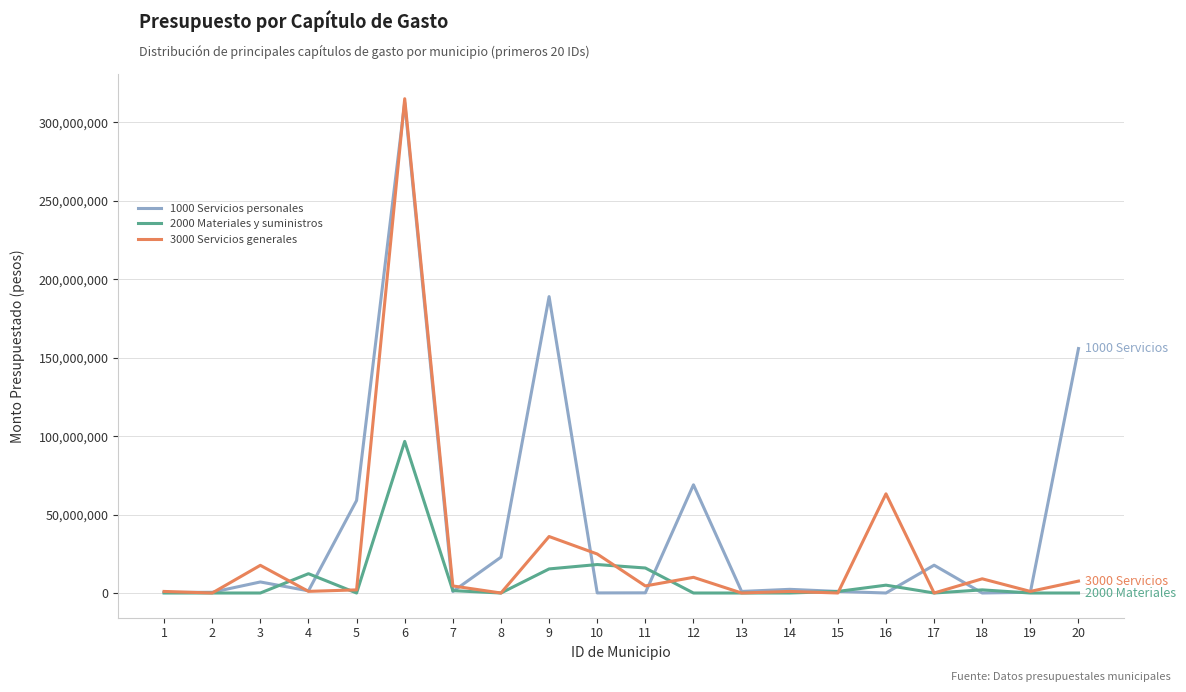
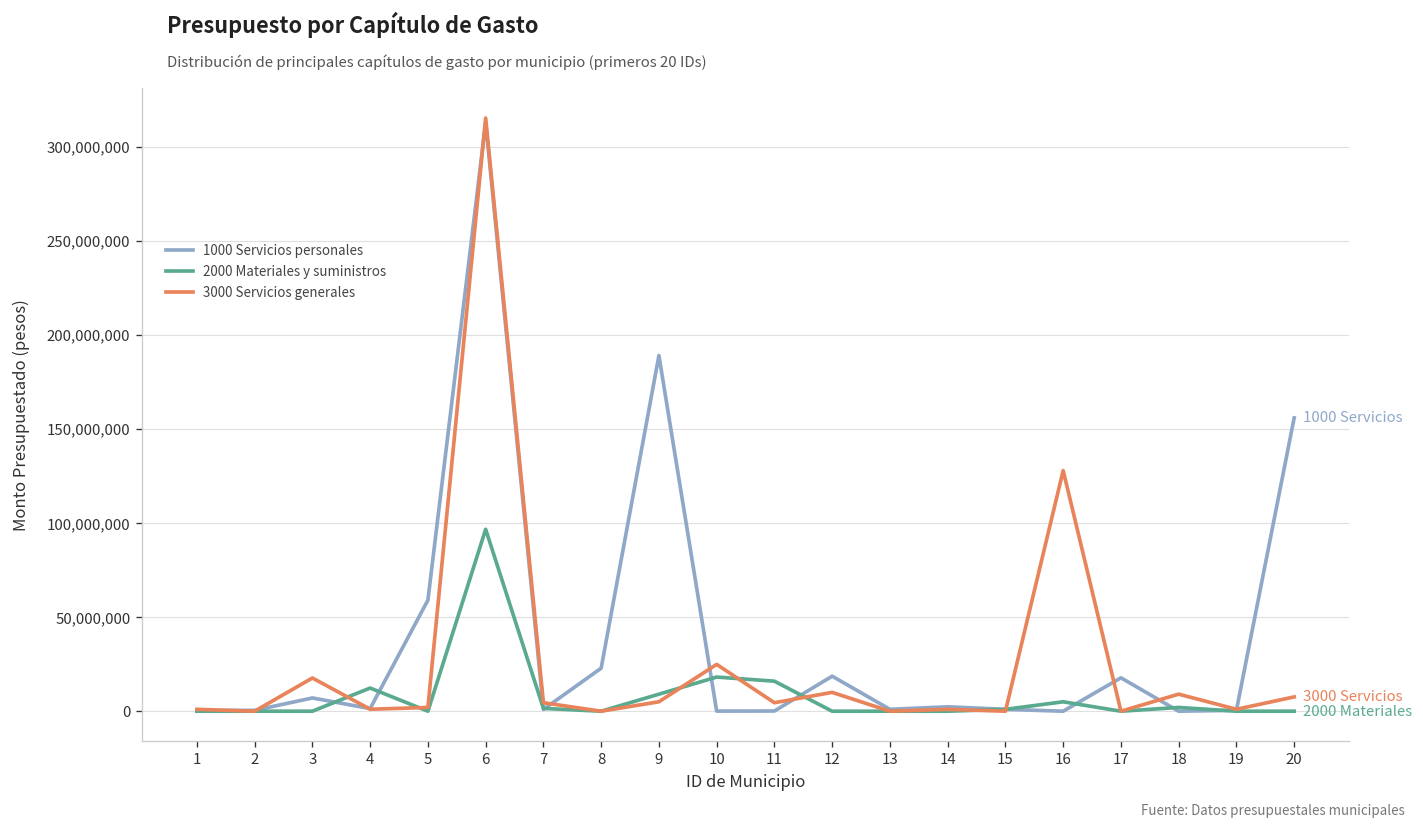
  {
    "1000 Servicios personales": {
      "3": "7,000,000",
      "5": "59,000,000",
      "6": "313,000,000",
      "8": "23,000,000",
      "9": "189,000,000",
      "10": "0",
      "11": "0",
-     "12": "69,000,000",
+     "12": "19,000,000",
      "16": "0",
      "17": "18,000,000",
      "18": "0"
    },
    "2000 Materiales y suministros": {
      "3": "0",
      "4": "12,000,000",
      "5": "0",
      "6": "97,000,000",
-     "9": "15,000,000",
+     "9": "9,000,000",
      "10": "18,000,000",
      "11": "16,000,000",
      "12": "0",
      "16": "5,000,000",
      "18": "2,000,000"
    },
    "3000 Servicios generales": {
      "3": "18,000,000",
      "5": "2,000,000",
      "6": "315,000,000",
      "7": "5,000,000",
-     "9": "36,000,000",
+     "9": "5,000,000",
      "10": "25,000,000",
      "11": "5,000,000",
      "12": "10,000,000",
-     "16": "63,000,000",
+     "16": "128,000,000",
      "18": "9,000,000"
    }
  }
